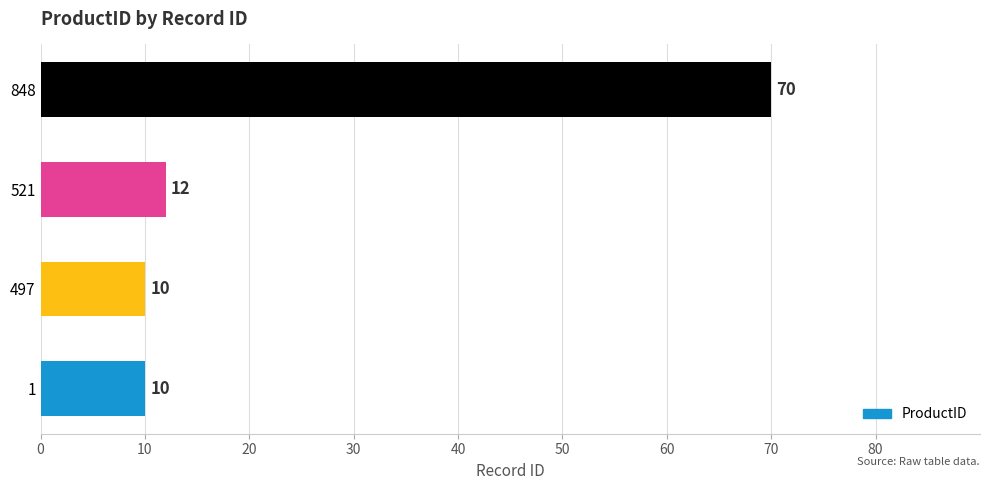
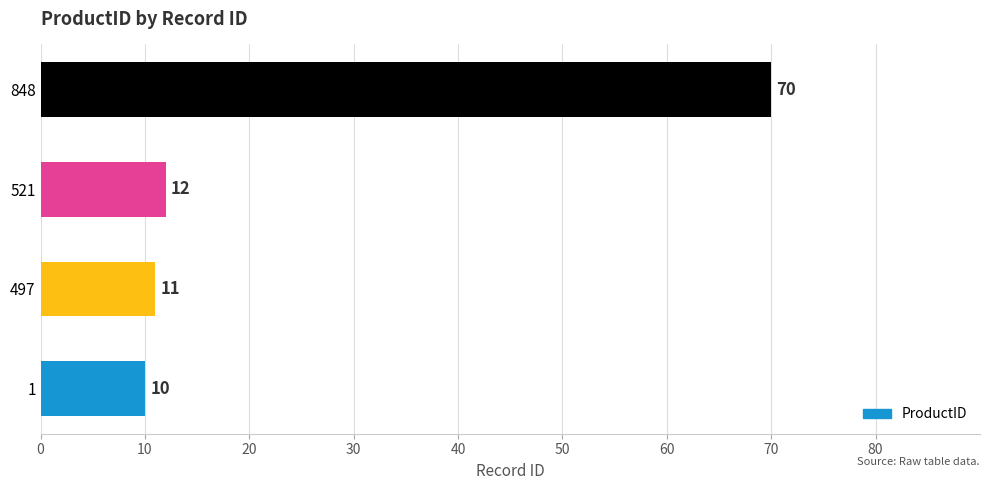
  {
    "848": 70,
    "521": 12,
-   "497": 10,
+   "497": 11,
    "1": 10
  }
